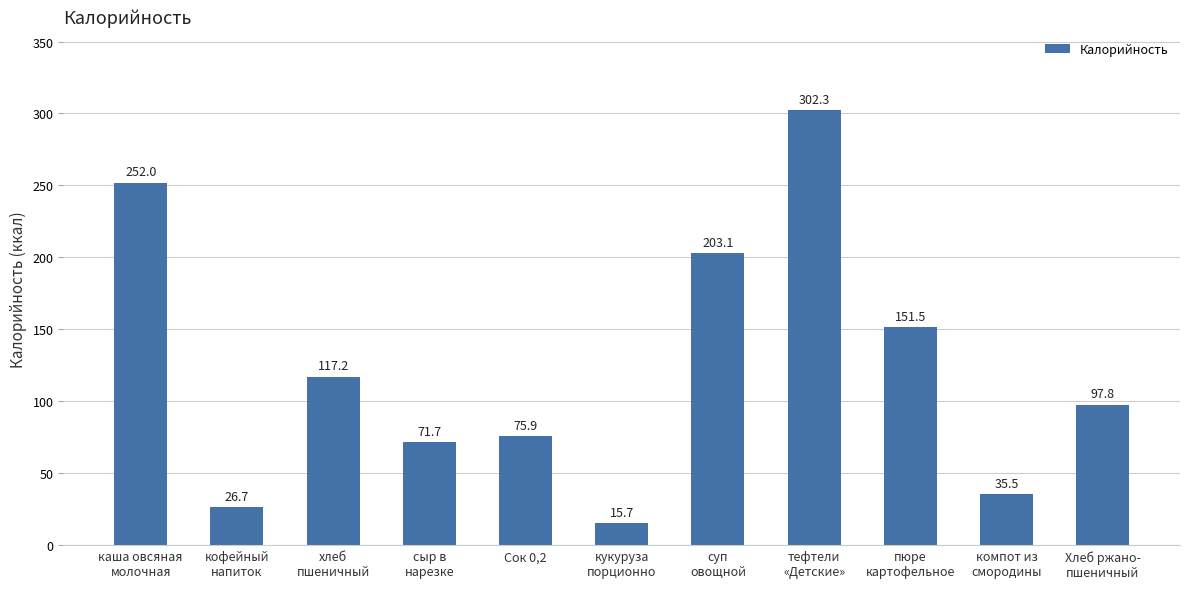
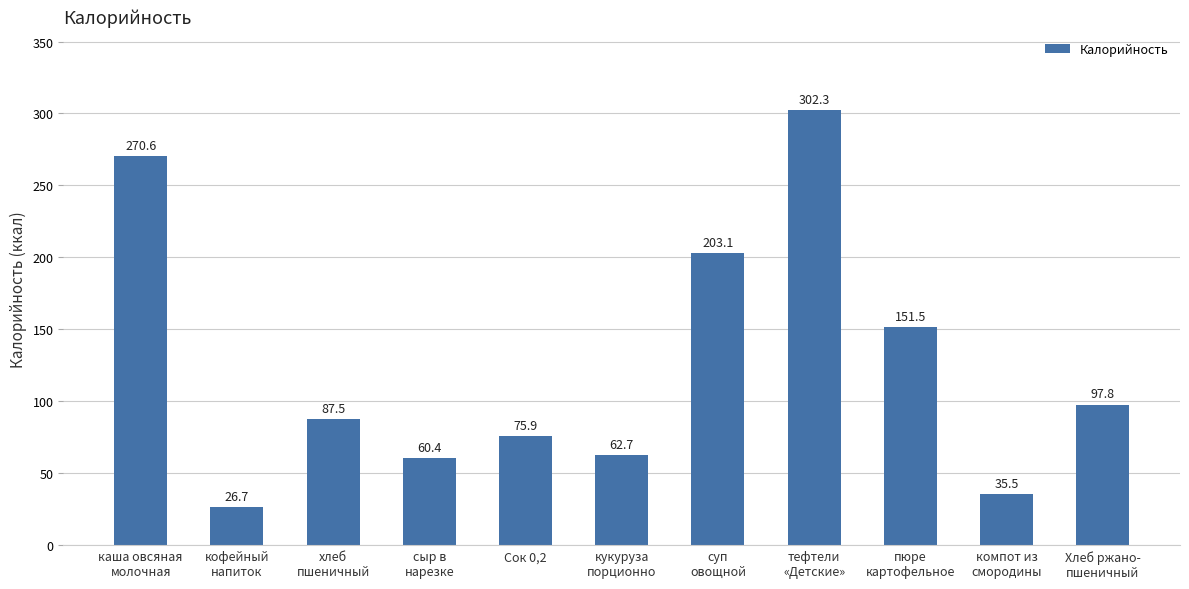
  {
-   "каша овсяная молочная": 252.0,
+   "каша овсяная молочная": 270.6,
    "кофейный напиток": 26.7,
-   "хлеб пшеничный": 117.2,
-   "сыр в нарезке": 71.7,
+   "хлеб пшеничный": 87.5,
+   "сыр в нарезке": 60.4,
    "Сок 0,2": 75.9,
-   "кукуруза порционно": 15.7,
+   "кукуруза порционно": 62.7,
    "суп овощной": 203.1,
    "тефтели «Детские»": 302.3,
    "пюре картофельное": 151.5,
    "компот из смородины": 35.5,
    "Хлеб ржано- пшеничный": 97.8
  }
